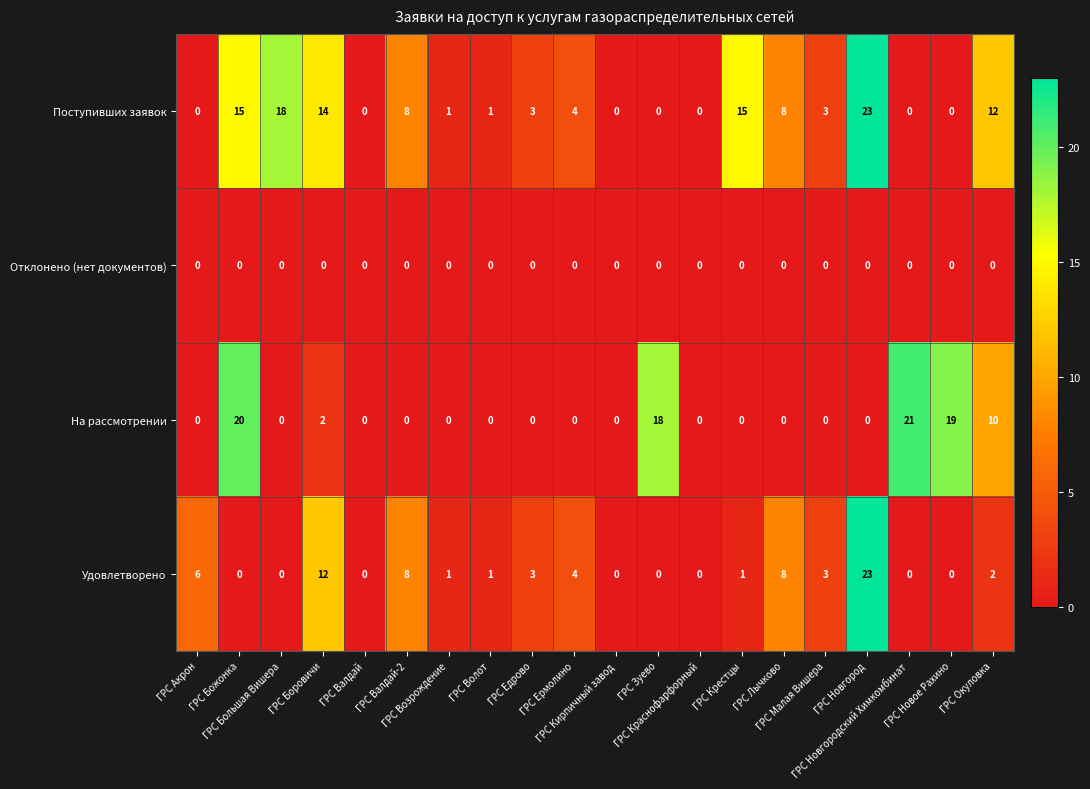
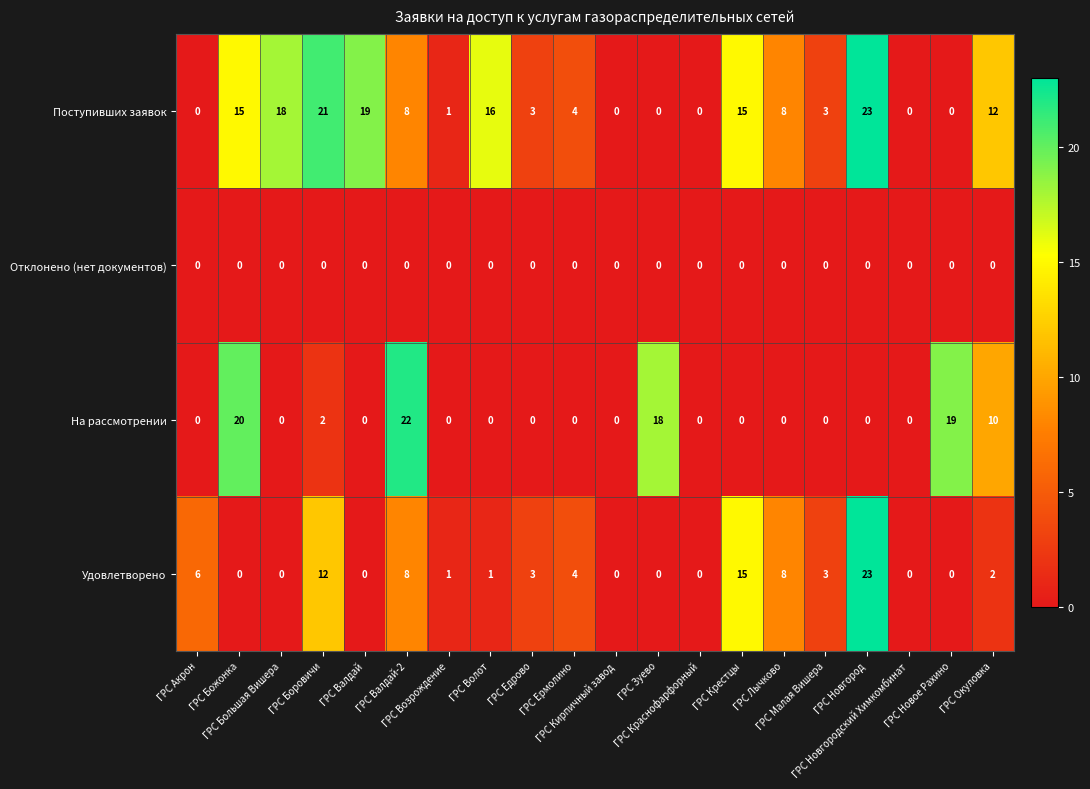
  {
    "Поступивших заявок": {
      "ГРС Акрон": 0,
      "ГРС Божонка": 15,
      "ГРС Большая Вишера": 18,
-     "ГРС Боровичи": 14,
-     "ГРС Валдай": 0,
+     "ГРС Боровичи": 21,
+     "ГРС Валдай": 19,
      "ГРС Валдай-2": 8,
      "ГРС Возрождение": 1,
-     "ГРС Волот": 1,
+     "ГРС Волот": 16,
      "ГРС Едрово": 3,
      "ГРС Ермолино": 4,
      "ГРС Кирпичный завод": 0,
      "ГРС Зуево": 0,
      "ГРС Краснофарфорный": 0,
      "ГРС Крестцы": 15,
      "ГРС Лычково": 8,
      "ГРС Малая Вишера": 3,
      "ГРС Новгород": 23,
      "ГРС Новгородский Химкомбинат": 0,
      "ГРС Новое Рахино": 0,
      "ГРС Окуловка": 12
    },
    "Отклонено (нет документов)": {
      "ГРС Акрон": 0,
      "ГРС Божонка": 0,
      "ГРС Большая Вишера": 0,
      "ГРС Боровичи": 0,
      "ГРС Валдай": 0,
      "ГРС Валдай-2": 0,
      "ГРС Возрождение": 0,
      "ГРС Волот": 0,
      "ГРС Едрово": 0,
      "ГРС Ермолино": 0,
      "ГРС Кирпичный завод": 0,
      "ГРС Зуево": 0,
      "ГРС Краснофарфорный": 0,
      "ГРС Крестцы": 0,
      "ГРС Лычково": 0,
      "ГРС Малая Вишера": 0,
      "ГРС Новгород": 0,
      "ГРС Новгородский Химкомбинат": 0,
      "ГРС Новое Рахино": 0,
      "ГРС Окуловка": 0
    },
    "На рассмотрении": {
      "ГРС Акрон": 0,
      "ГРС Божонка": 20,
      "ГРС Большая Вишера": 0,
      "ГРС Боровичи": 2,
      "ГРС Валдай": 0,
-     "ГРС Валдай-2": 0,
+     "ГРС Валдай-2": 22,
      "ГРС Возрождение": 0,
      "ГРС Волот": 0,
      "ГРС Едрово": 0,
      "ГРС Ермолино": 0,
      "ГРС Кирпичный завод": 0,
      "ГРС Зуево": 18,
      "ГРС Краснофарфорный": 0,
      "ГРС Крестцы": 0,
      "ГРС Лычково": 0,
      "ГРС Малая Вишера": 0,
      "ГРС Новгород": 0,
-     "ГРС Новгородский Химкомбинат": 21,
+     "ГРС Новгородский Химкомбинат": 0,
      "ГРС Новое Рахино": 19,
      "ГРС Окуловка": 10
    },
    "Удовлетворено": {
      "ГРС Акрон": 6,
      "ГРС Божонка": 0,
      "ГРС Большая Вишера": 0,
      "ГРС Боровичи": 12,
      "ГРС Валдай": 0,
      "ГРС Валдай-2": 8,
      "ГРС Возрождение": 1,
      "ГРС Волот": 1,
      "ГРС Едрово": 3,
      "ГРС Ермолино": 4,
      "ГРС Кирпичный завод": 0,
      "ГРС Зуево": 0,
      "ГРС Краснофарфорный": 0,
-     "ГРС Крестцы": 1,
+     "ГРС Крестцы": 15,
      "ГРС Лычково": 8,
      "ГРС Малая Вишера": 3,
      "ГРС Новгород": 23,
      "ГРС Новгородский Химкомбинат": 0,
      "ГРС Новое Рахино": 0,
      "ГРС Окуловка": 2
    }
  }
